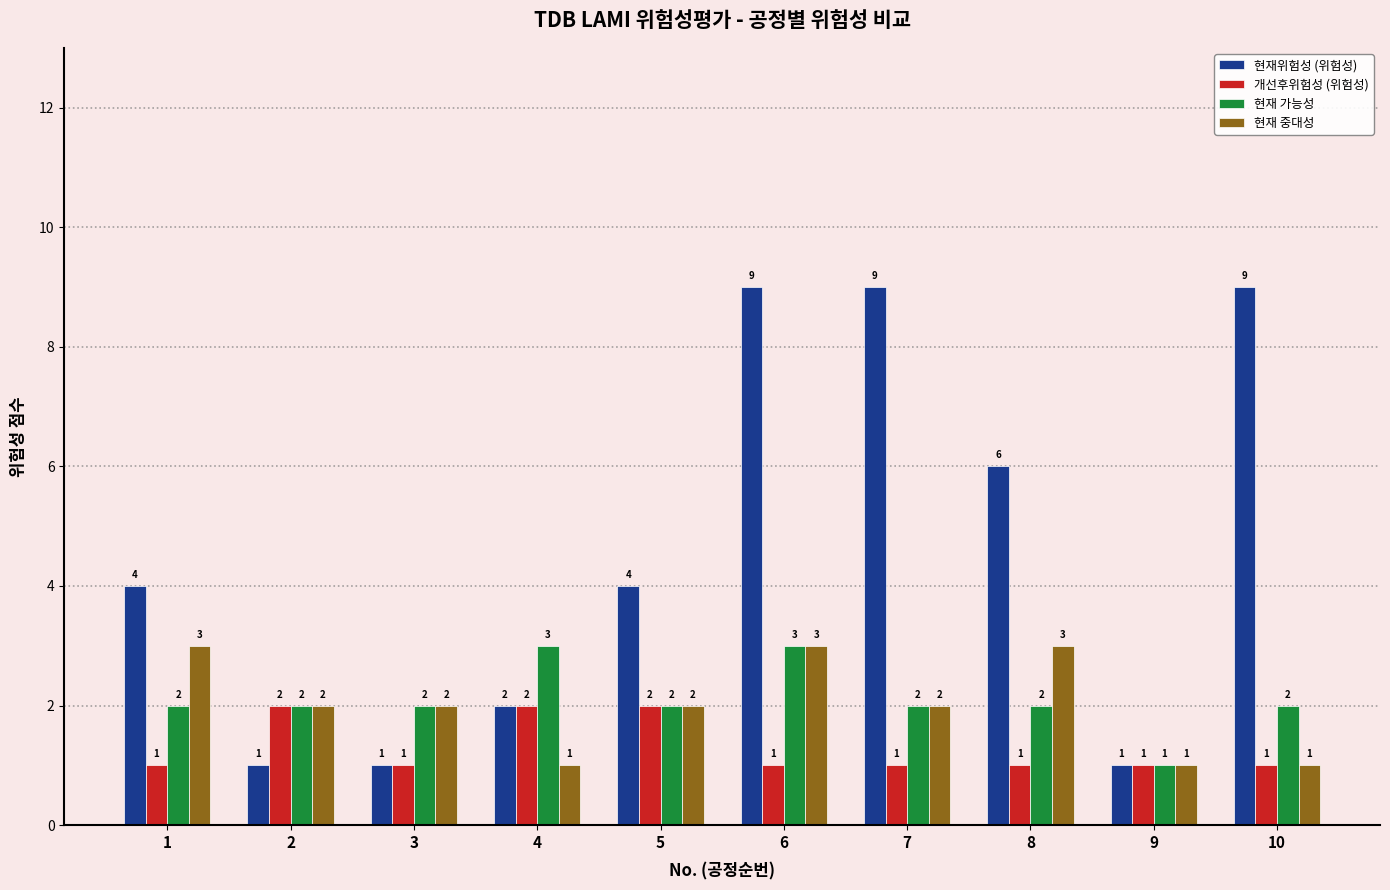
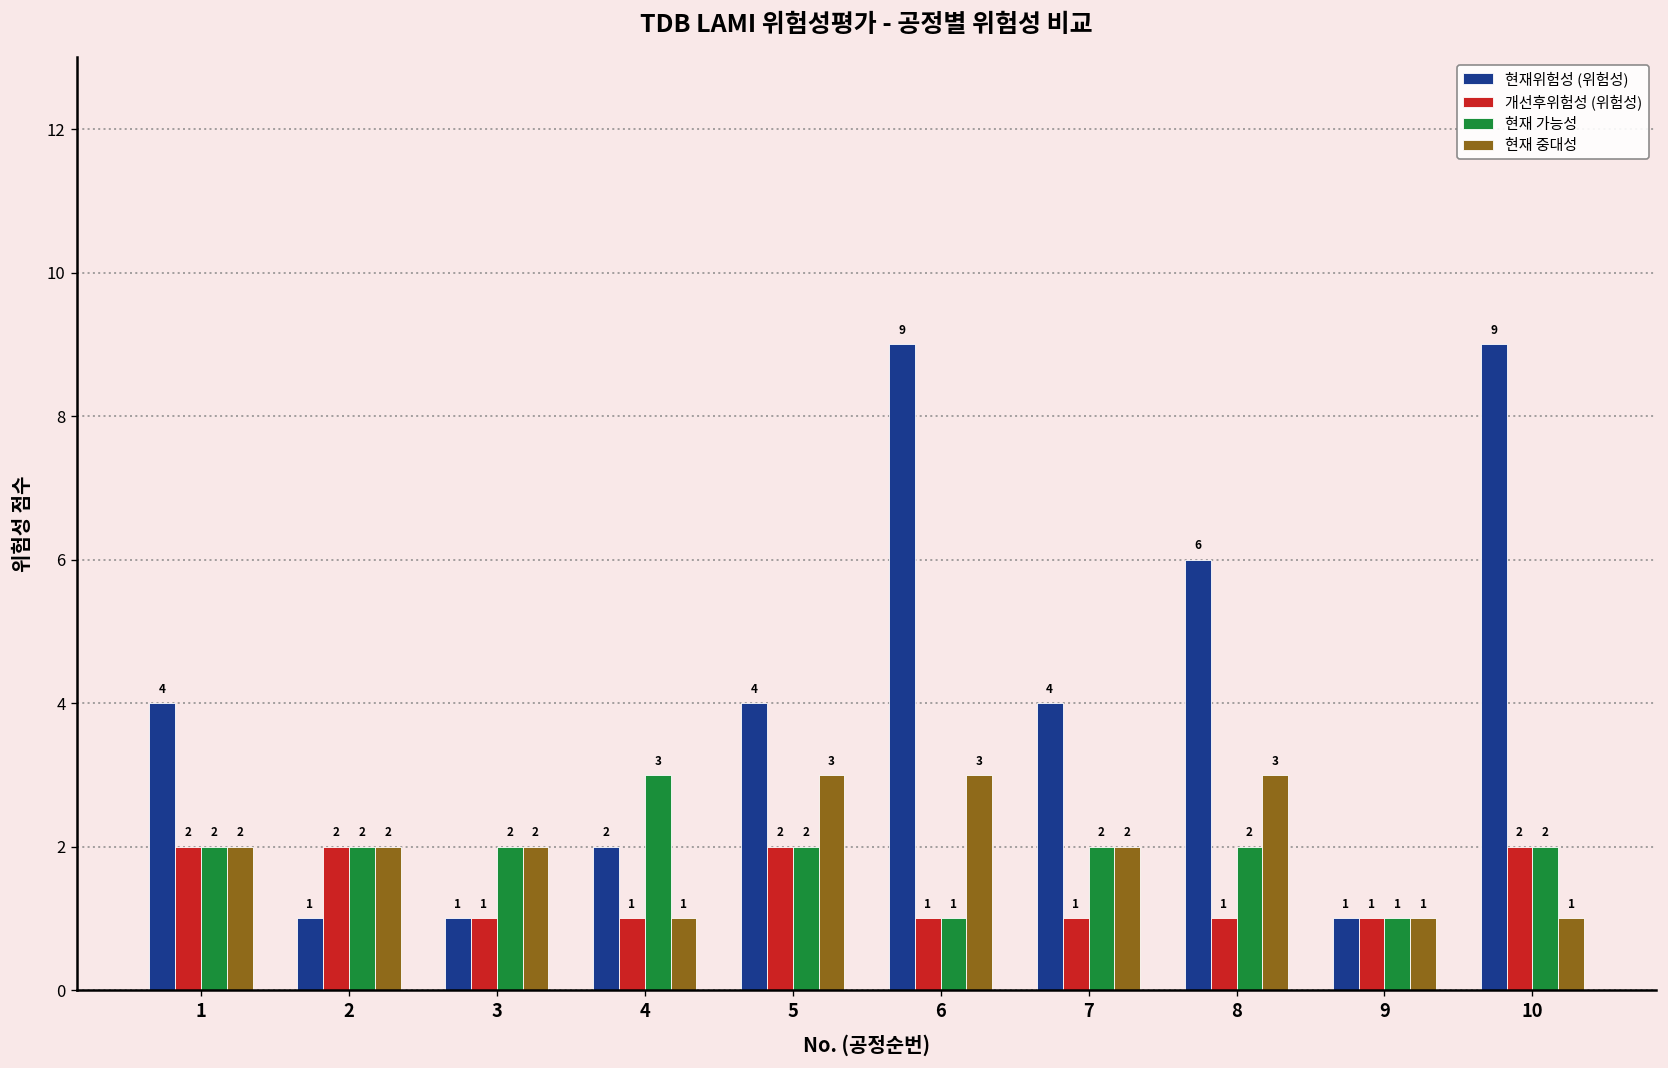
  {
    "현재위험성 (위험성)": {
      "1": 4,
      "2": 1,
      "3": 1,
      "4": 2,
      "5": 4,
      "6": 9,
-     "7": 9,
+     "7": 4,
      "8": 6,
      "9": 1,
      "10": 9
    },
    "개선후위험성 (위험성)": {
-     "1": 1,
+     "1": 2,
      "2": 2,
      "3": 1,
-     "4": 2,
+     "4": 1,
      "5": 2,
      "6": 1,
      "7": 1,
      "8": 1,
      "9": 1,
-     "10": 1
+     "10": 2
    },
    "현재 가능성": {
      "1": 2,
      "2": 2,
      "3": 2,
      "4": 3,
      "5": 2,
-     "6": 3,
+     "6": 1,
      "7": 2,
      "8": 2,
      "9": 1,
      "10": 2
    },
    "현재 중대성": {
-     "1": 3,
+     "1": 2,
      "2": 2,
      "3": 2,
      "4": 1,
-     "5": 2,
+     "5": 3,
      "6": 3,
      "7": 2,
      "8": 3,
      "9": 1,
      "10": 1
    }
  }
